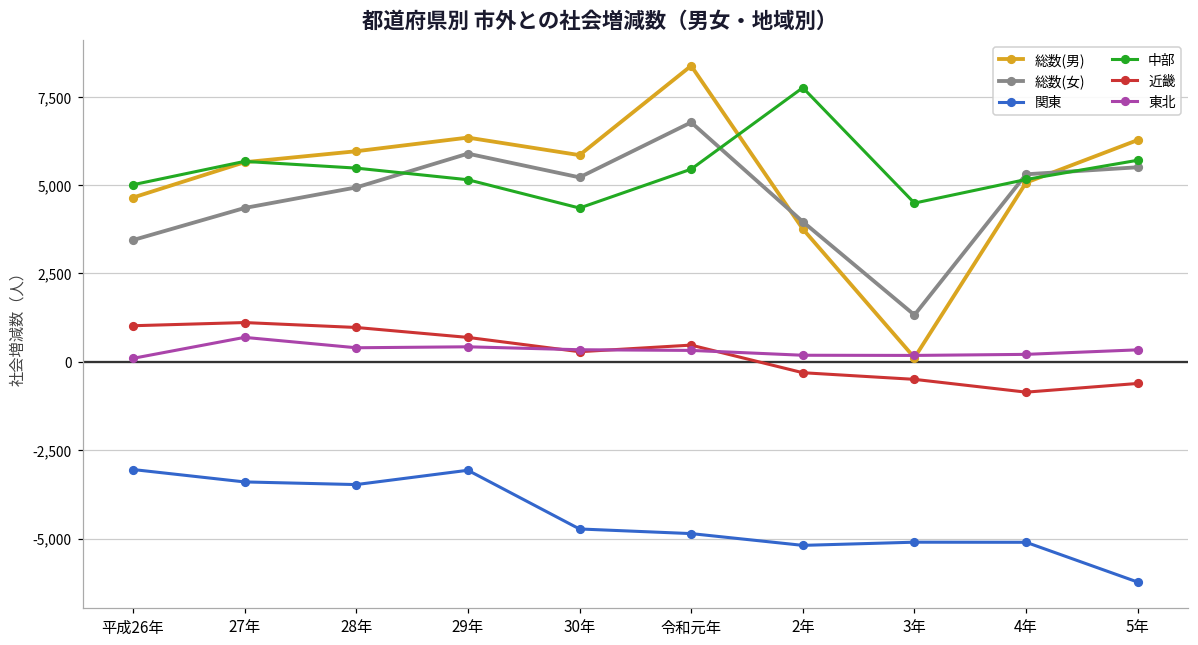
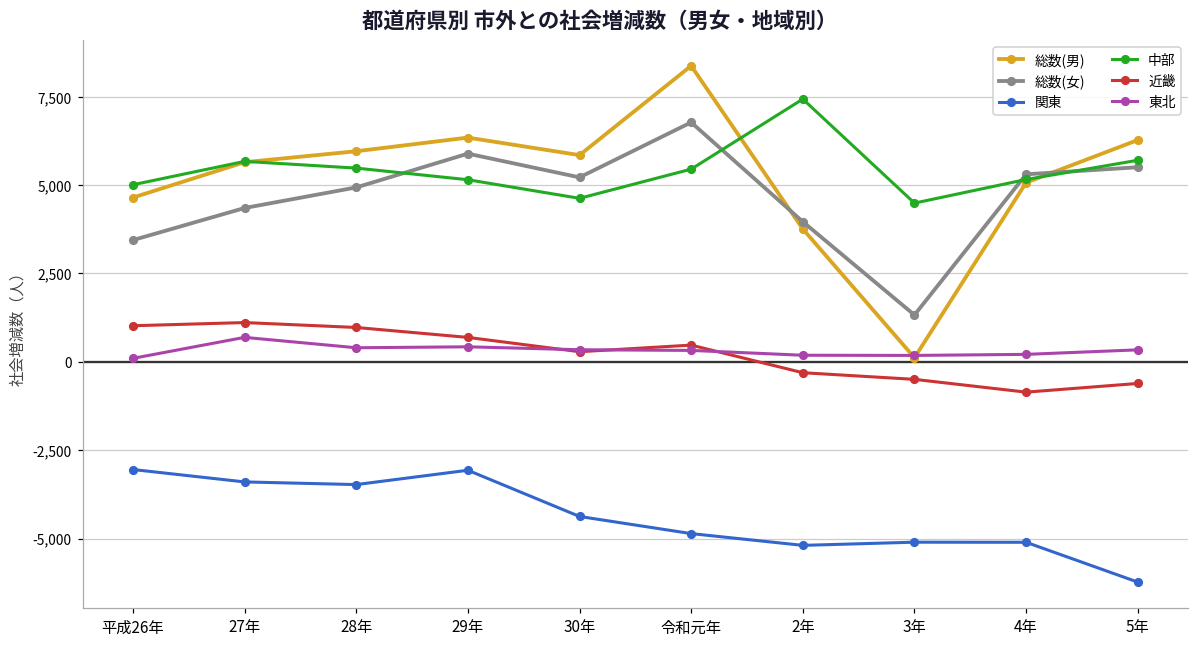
  {
    "総数(男)": {
      "平成26年": "4,600",
      "28年": "6,000",
      "29年": "6,300",
      "30年": "5,800",
      "令和元年": "8,400",
      "2年": "3,800",
      "4年": "5,100",
      "5年": "6,300"
    },
    "総数(女)": {
      "平成26年": "3,400",
      "27年": "4,400",
      "28年": "4,900",
      "29年": "5,900",
      "30年": "5,200",
      "令和元年": "6,800",
      "2年": "4,000",
      "3年": "1,300",
      "4年": "5,300",
      "5年": "5,500"
    },
    "関東": {
      "平成26年": "-3,000",
      "27年": "-3,400",
      "28年": "-3,500",
      "29年": "-3,100",
-     "30年": "-4,700",
+     "30年": "-4,400",
      "令和元年": "-4,900",
      "2年": "-5,200",
      "3年": "-5,100",
      "4年": "-5,100",
      "5年": "-6,200"
    },
    "中部": {
      "平成26年": "5,000",
      "28年": "5,500",
      "29年": "5,200",
-     "30年": "4,400",
+     "30年": "4,600",
      "令和元年": "5,500",
-     "2年": "7,800",
+     "2年": "7,400",
      "3年": "4,500",
      "4年": "5,200",
      "5年": "5,700"
    },
    "近畿": {
      "平成26年": "1,000",
      "27年": "1,100",
      "28年": "1,000",
      "29年": "700",
      "令和元年": "500",
      "2年": "-300",
      "3年": "-500",
      "4年": "-900",
      "5年": "-600"
    },
    "東北": {
      "平成26年": "100",
      "27年": "700",
      "28年": "400",
      "29年": "400",
      "令和元年": "300",
      "2年": "200",
      "4年": "200",
      "5年": "300"
    }
  }
